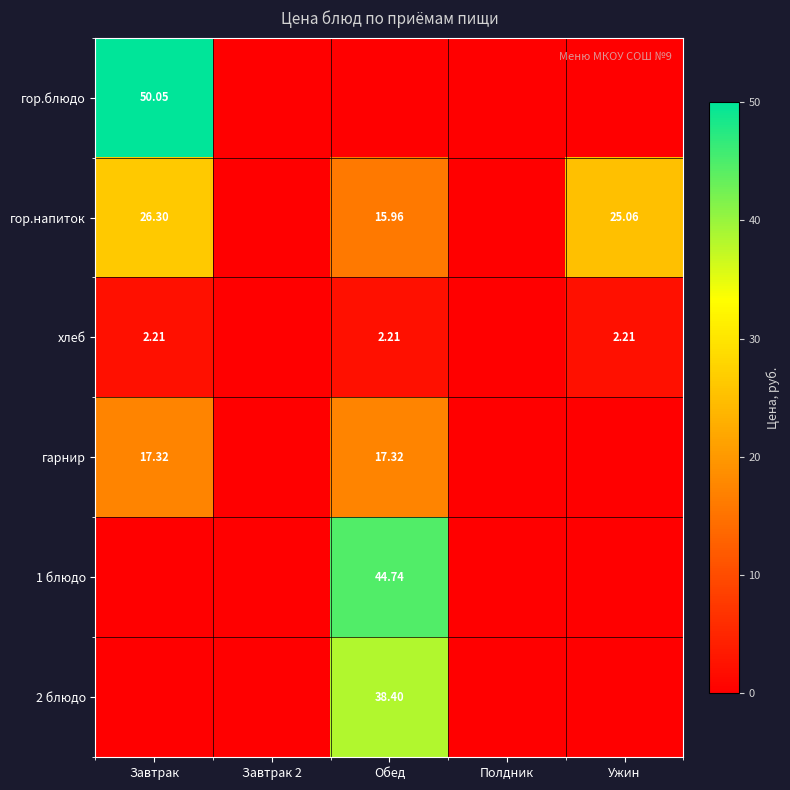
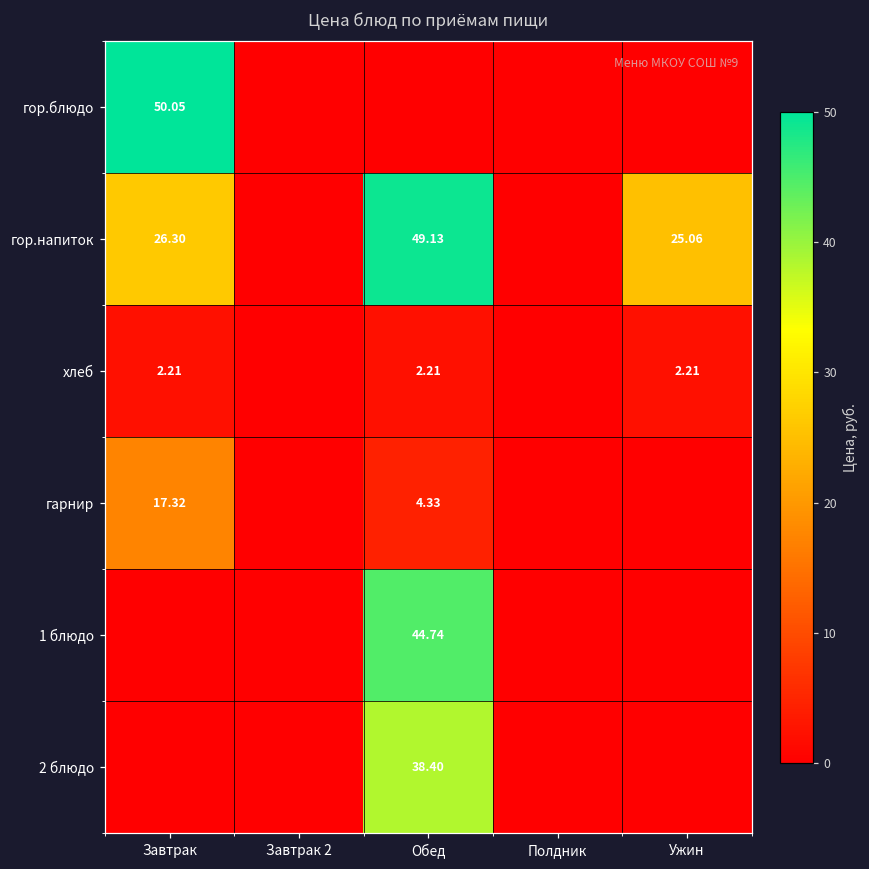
  {
    "гор.блюдо": {
      "Завтрак": 50.05,
      "Ужин": 9
    },
    "гор.напиток": {
      "Завтрак": 26.30,
-     "Обед": 15.96,
+     "Обед": 49.13,
      "Ужин": 25.06
    },
    "хлеб": {
      "Завтрак": 2.21,
      "Обед": 2.21,
      "Ужин": 2.21
    },
    "гарнир": {
      "Завтрак": 17.32,
-     "Обед": 17.32
+     "Обед": 4.33
    },
    "1 блюдо": {
      "Обед": 44.74
    },
    "2 блюдо": {
      "Обед": 38.40
    }
  }
